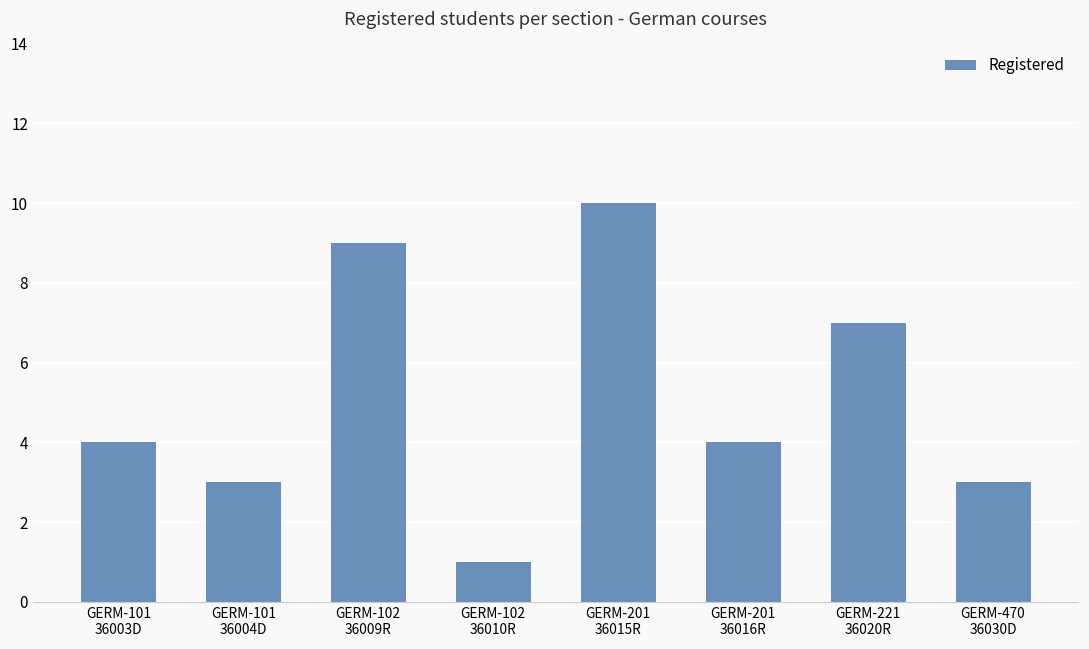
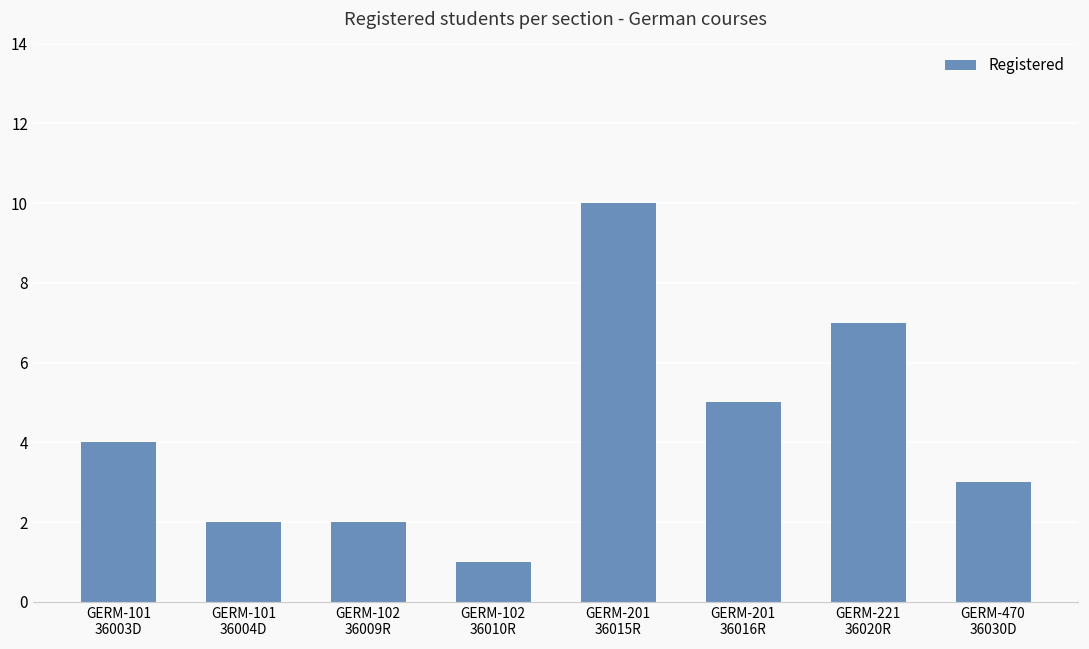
  {
    "GERM-101 36003D": 4,
-   "GERM-101 36004D": 3,
-   "GERM-102 36009R": 9,
+   "GERM-101 36004D": 2,
+   "GERM-102 36009R": 2,
    "GERM-102 36010R": 1,
    "GERM-201 36015R": 10,
-   "GERM-201 36016R": 4,
+   "GERM-201 36016R": 5,
    "GERM-221 36020R": 7,
    "GERM-470 36030D": 3
  }
